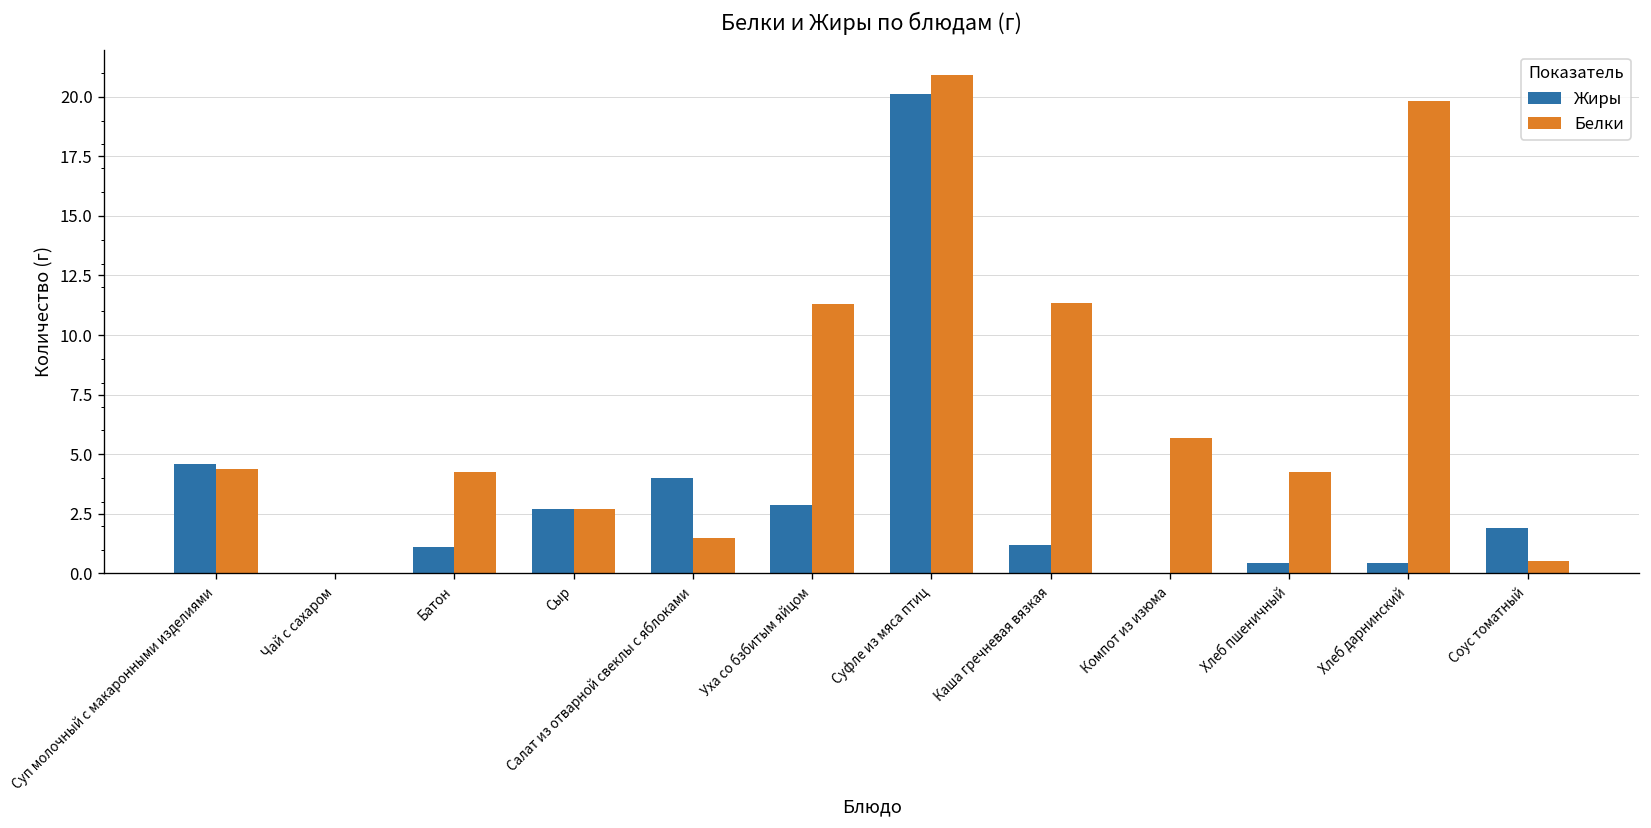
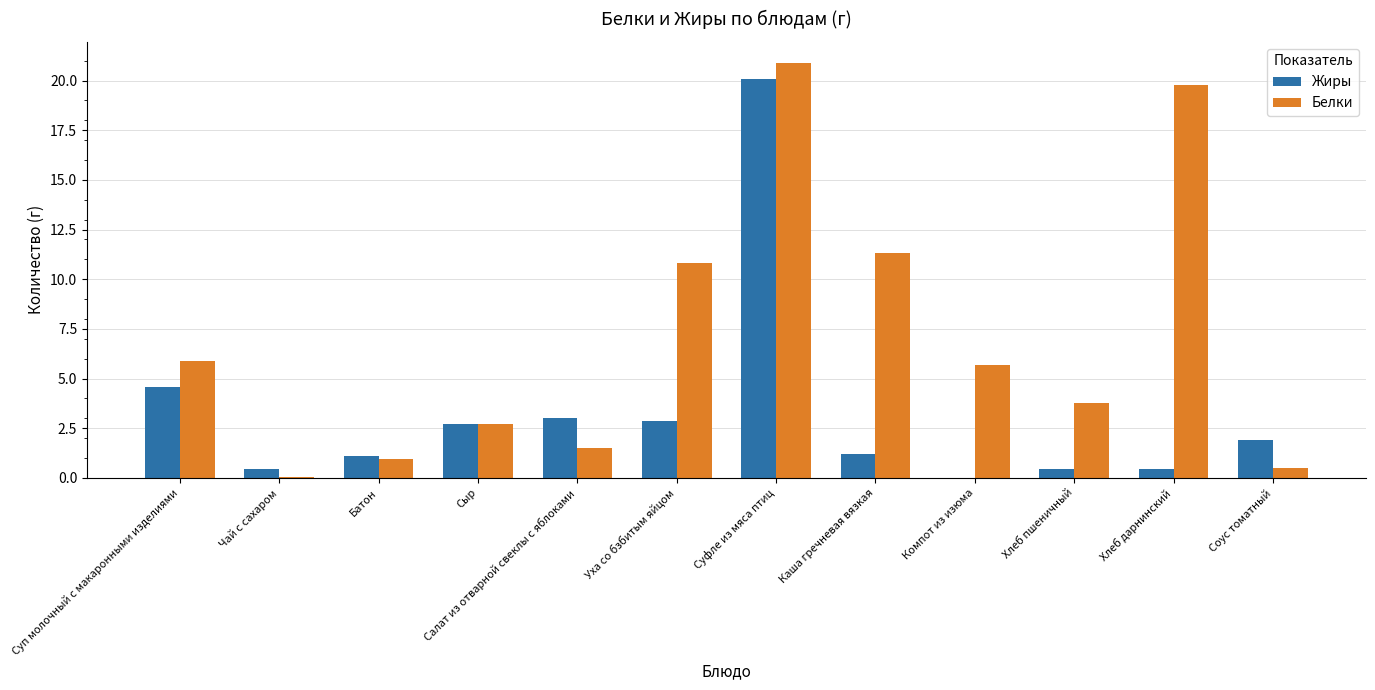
  {
    "Жиры": {
      "Суп молочный с макаронными изделиями": 4.6,
-     "Чай с сахаром": 0.0,
+     "Чай с сахаром": 0.5,
      "Батон": 1.1,
      "Сыр": 2.7,
-     "Салат из отварной свеклы с яблоками": 4,
+     "Салат из отварной свеклы с яблоками": 3,
      "Уха со бзбитым яйцом": 2.9,
      "Суфле из мяса птиц": 20.1,
      "Каша гречневая вязкая": 1.2,
      "Компот из изюма": 0.0,
      "Хлеб пшеничный": 0.5,
      "Хлеб дарнинский": 0.5,
      "Соус томатный": 1.9
    },
    "Белки": {
-     "Суп молочный с макаронными изделиями": 4.4,
-     "Батон": 4.3,
+     "Суп молочный с макаронными изделиями": 5.9,
+     "Батон": 0.9,
      "Сыр": 2.7,
      "Салат из отварной свеклы с яблоками": 1.5,
-     "Уха со бзбитым яйцом": 11.3,
+     "Уха со бзбитым яйцом": 10.8,
      "Суфле из мяса птиц": 20.9,
      "Каша гречневая вязкая": 11.3,
      "Компот из изюма": 5.7,
-     "Хлеб пшеничный": 4.3,
+     "Хлеб пшеничный": 3.8,
      "Хлеб дарнинский": 19.8,
      "Соус томатный": 0.5
    }
  }
